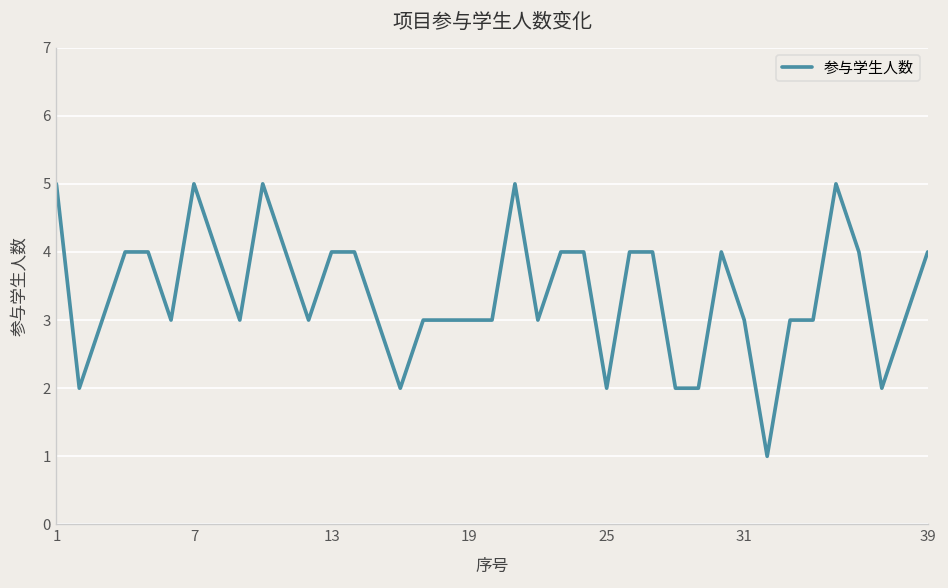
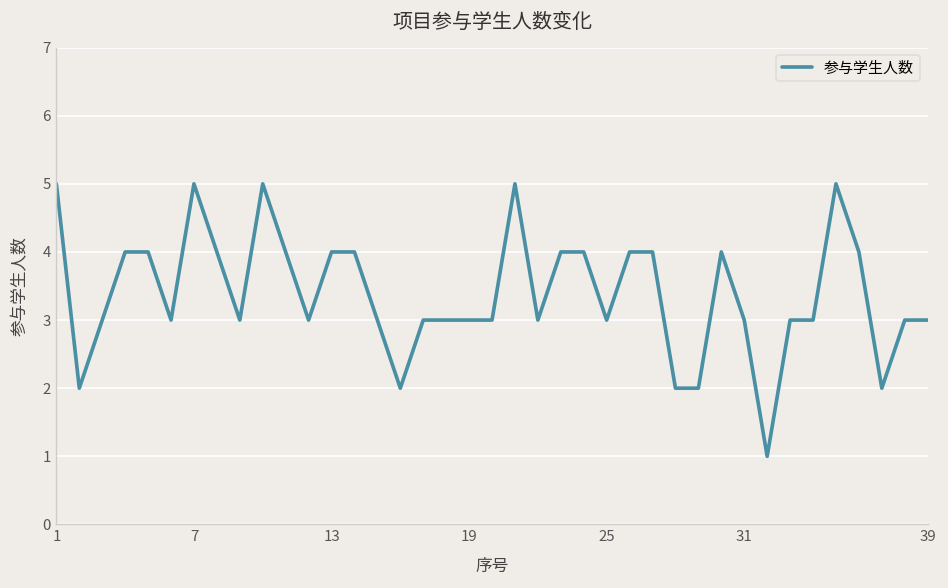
  {
    "1": 5,
    "7": 5,
    "13": 4,
    "19": 3,
-   "25": 2,
+   "25": 3,
    "31": 3,
-   "39": 4
+   "39": 3
  }
